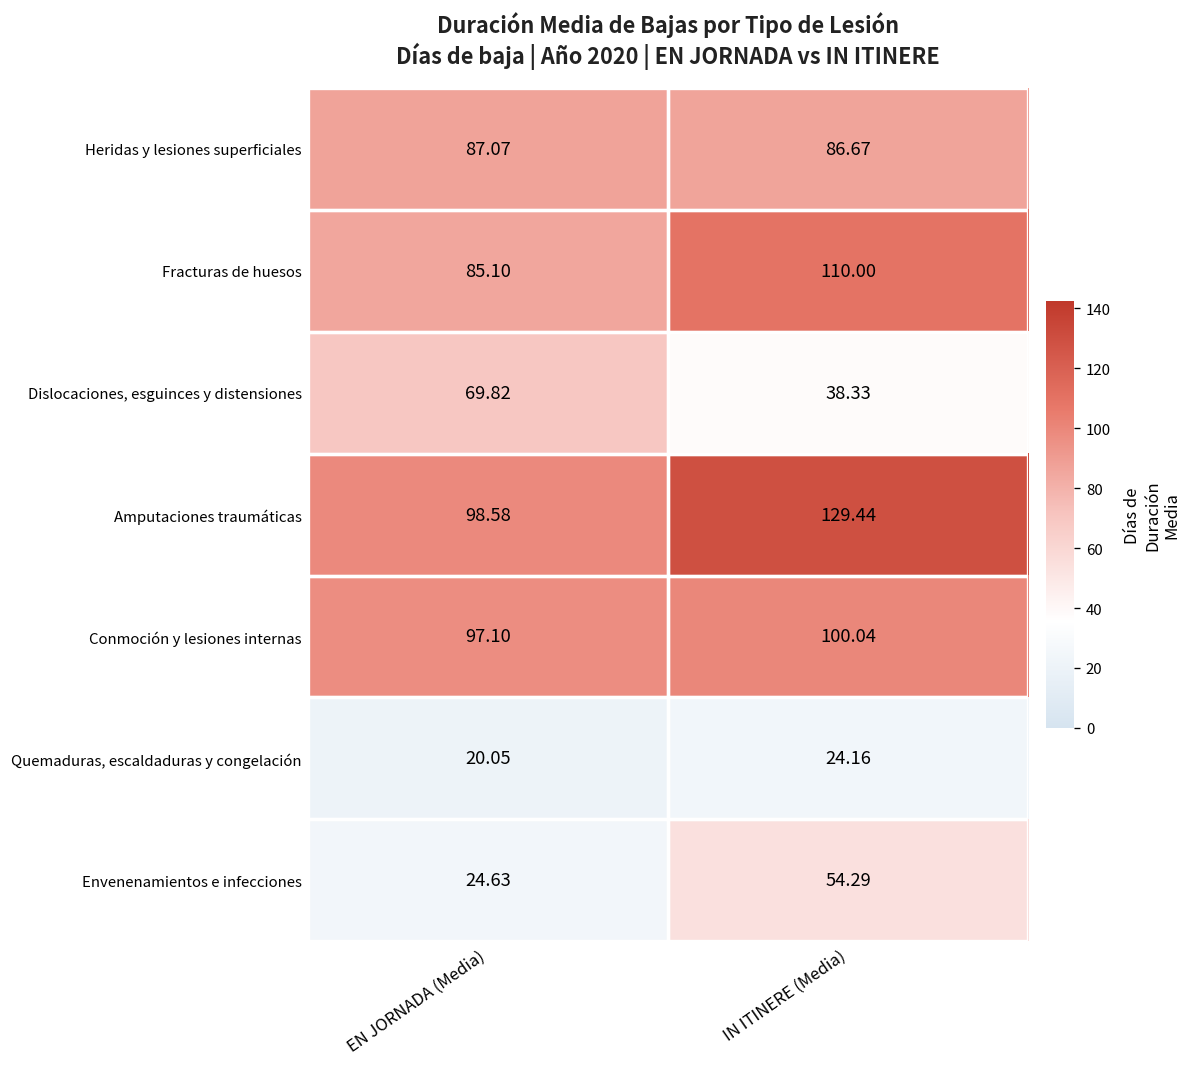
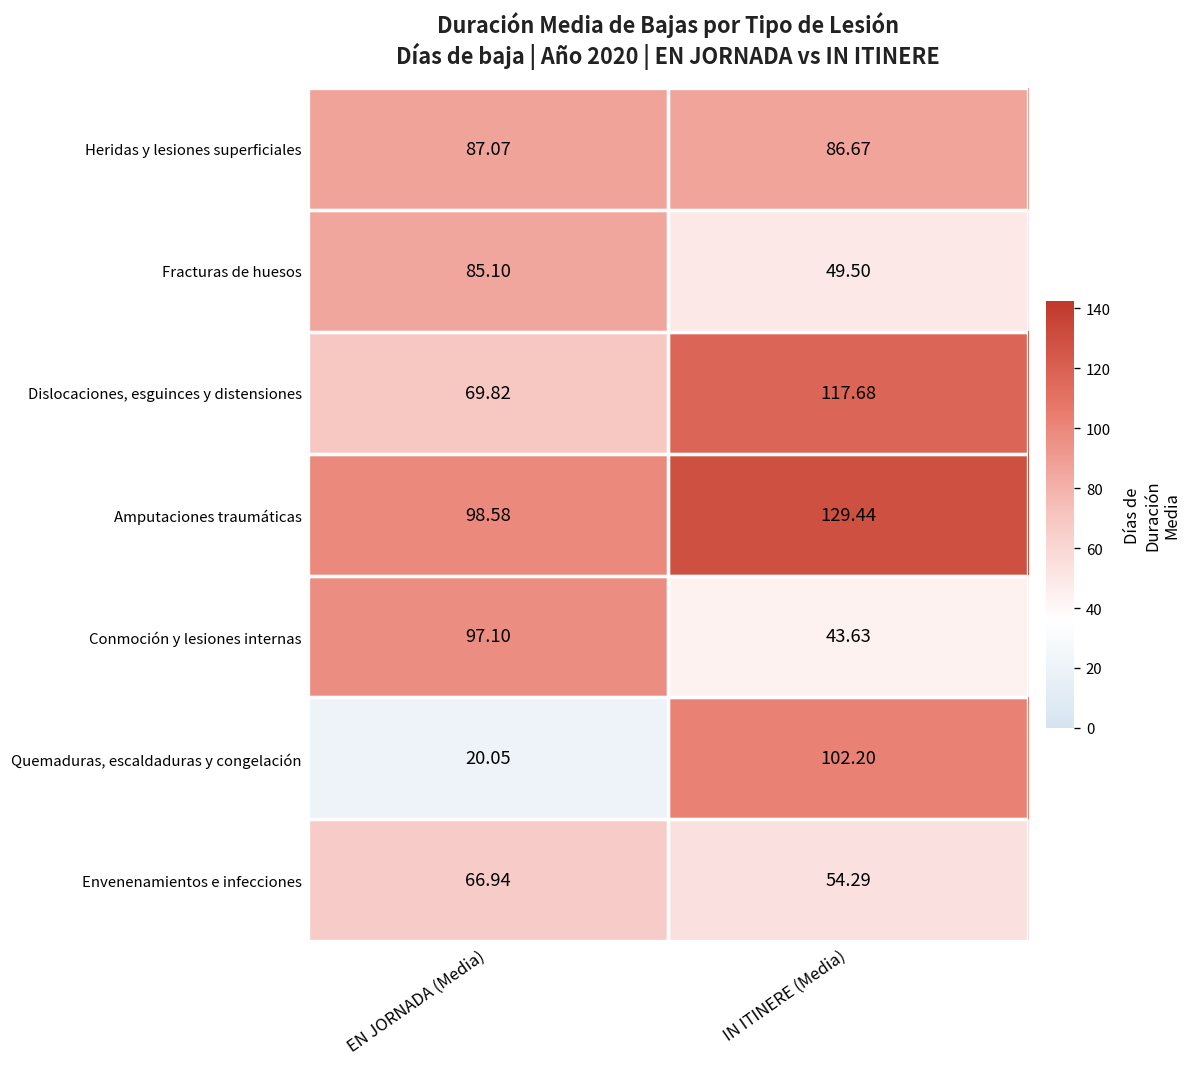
  {
    "Heridas y lesiones superficiales": {
      "EN JORNADA (Media)": 87.07,
      "IN ITINERE (Media)": 86.67
    },
    "Fracturas de huesos": {
      "EN JORNADA (Media)": 85.10,
-     "IN ITINERE (Media)": 110.00
+     "IN ITINERE (Media)": 49.50
    },
    "Dislocaciones, esguinces y distensiones": {
      "EN JORNADA (Media)": 69.82,
-     "IN ITINERE (Media)": 38.33
+     "IN ITINERE (Media)": 117.68
    },
    "Amputaciones traumáticas": {
      "EN JORNADA (Media)": 98.58,
      "IN ITINERE (Media)": 129.44
    },
    "Conmoción y lesiones internas": {
      "EN JORNADA (Media)": 97.10,
-     "IN ITINERE (Media)": 100.04
+     "IN ITINERE (Media)": 43.63
    },
    "Quemaduras, escaldaduras y congelación": {
      "EN JORNADA (Media)": 20.05,
-     "IN ITINERE (Media)": 24.16
+     "IN ITINERE (Media)": 102.20
    },
    "Envenenamientos e infecciones": {
-     "EN JORNADA (Media)": 24.63,
+     "EN JORNADA (Media)": 66.94,
      "IN ITINERE (Media)": 54.29
    }
  }
